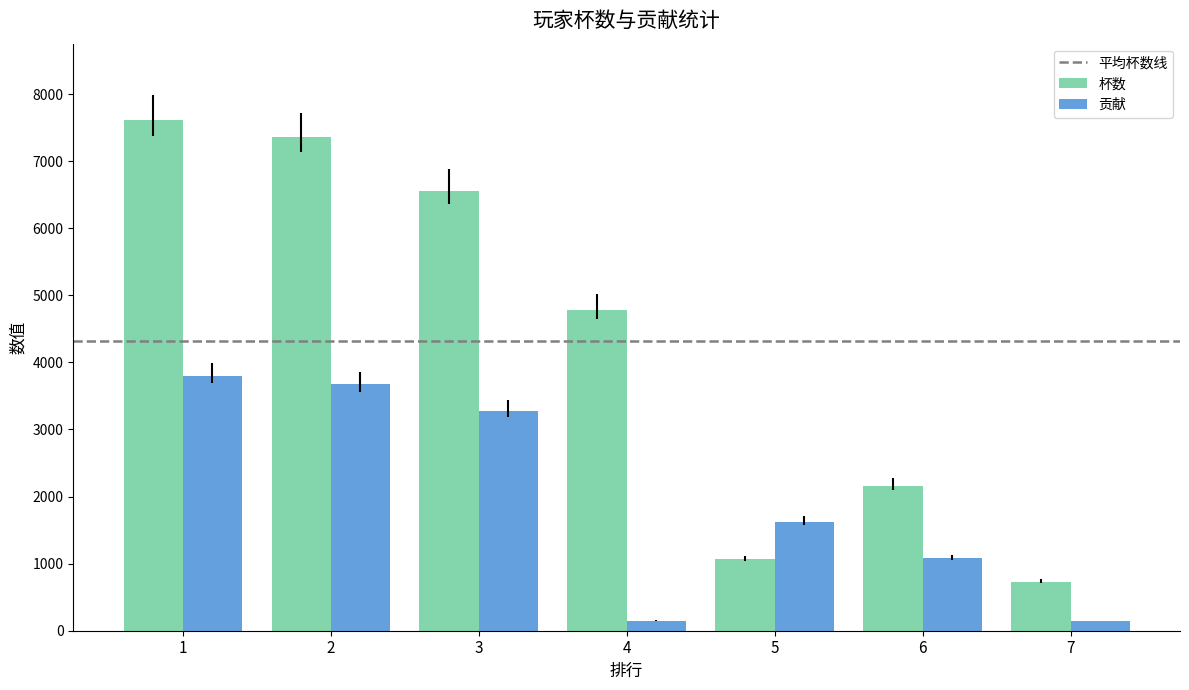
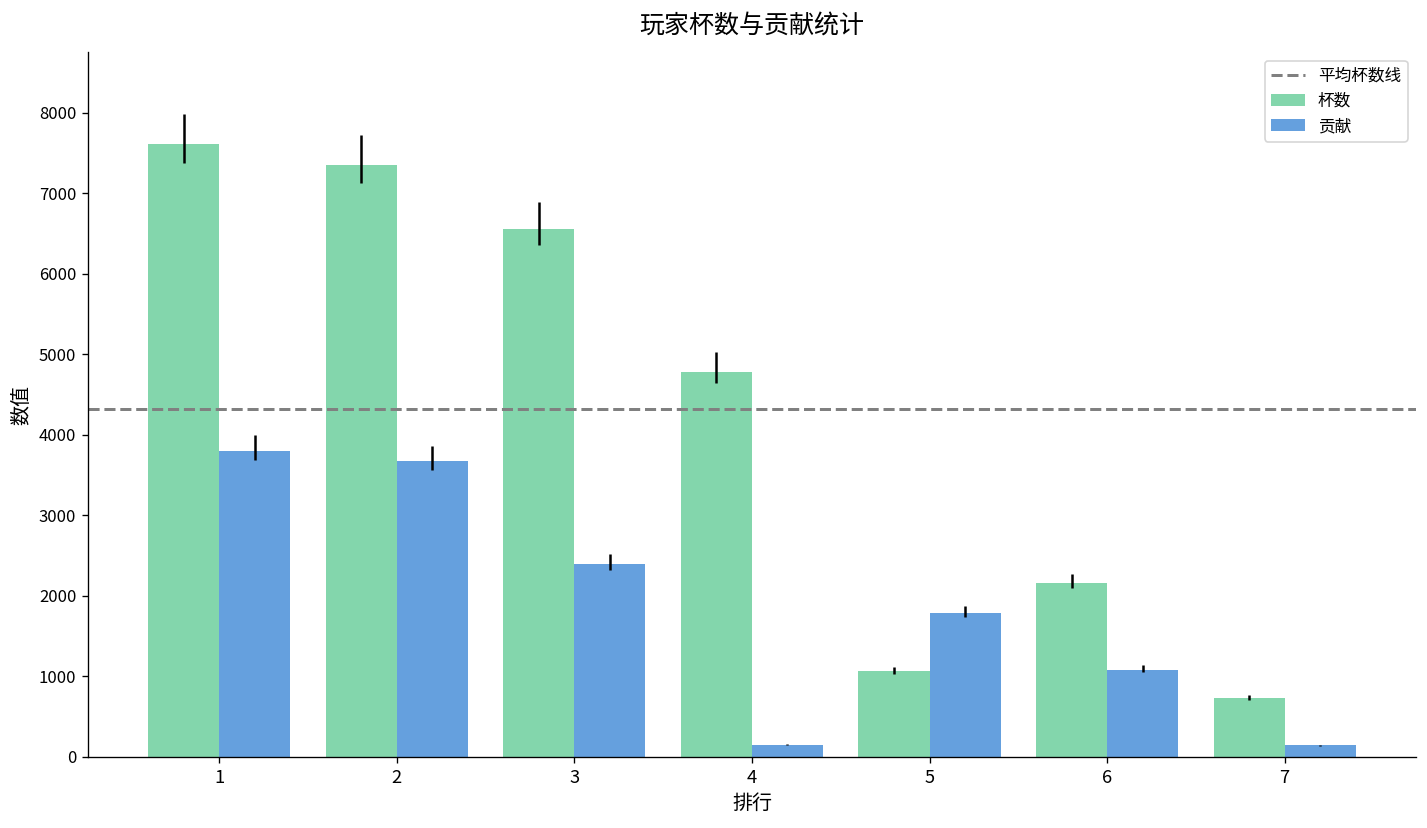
  {
    "杯数": {
      "1": 7600,
      "2": 7400,
      "3": 6600,
      "4": 4800,
      "5": 1100,
      "6": 2200,
      "7": 700
    },
    "贡献": {
      "1": 3800,
      "2": 3700,
-     "3": 3300,
+     "3": 2400,
      "4": 200,
-     "5": 1600,
+     "5": 1800,
      "6": 1100,
      "7": 100
    }
  }
